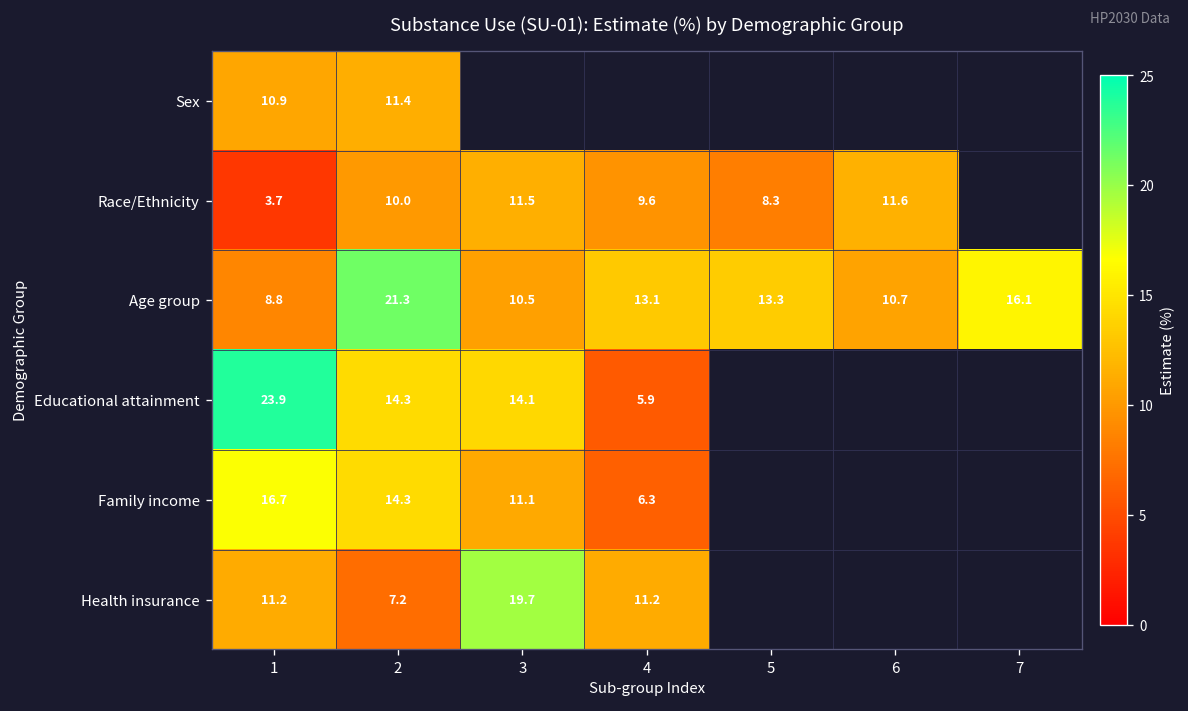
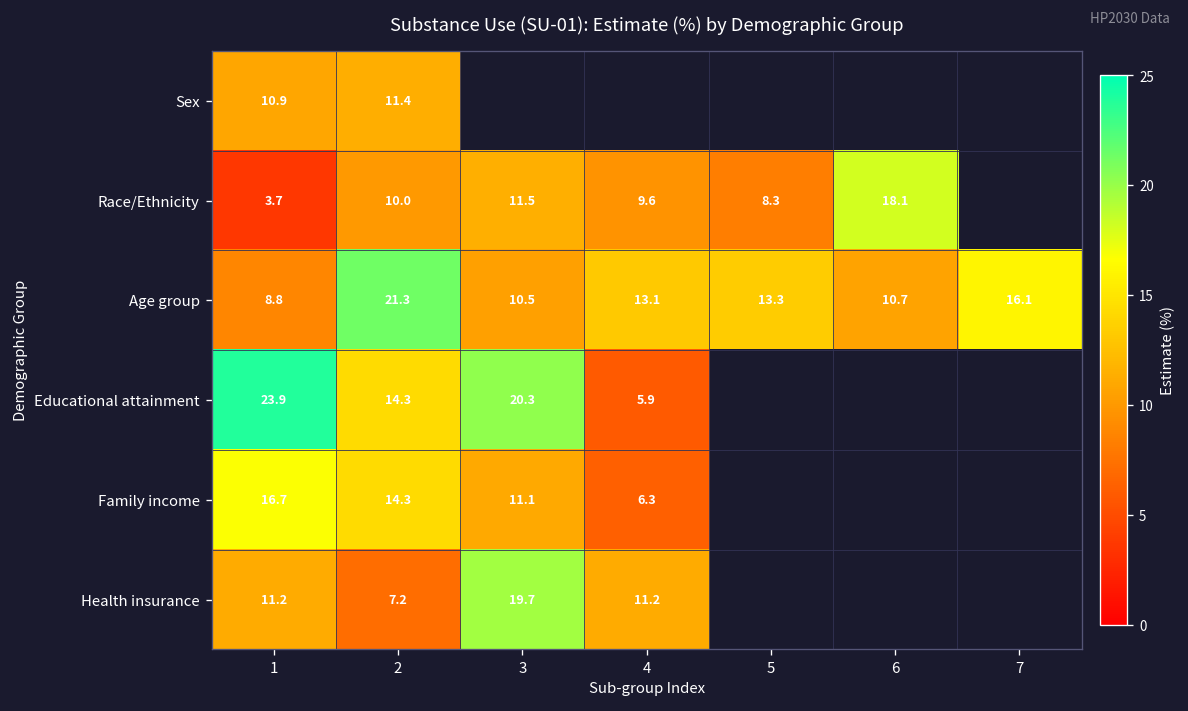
  {
    "Sex": {
      "1": 10.9,
      "2": 11.4
    },
    "Race/Ethnicity": {
      "1": 3.7,
      "2": 10.0,
      "3": 11.5,
      "4": 9.6,
      "5": 8.3,
-     "6": 11.6
+     "6": 18.1
    },
    "Age group": {
      "1": 8.8,
      "2": 21.3,
      "3": 10.5,
      "4": 13.1,
      "5": 13.3,
      "6": 10.7,
      "7": 16.1
    },
    "Educational attainment": {
      "1": 23.9,
      "2": 14.3,
-     "3": 14.1,
+     "3": 20.3,
      "4": 5.9
    },
    "Family income": {
      "1": 16.7,
      "2": 14.3,
      "3": 11.1,
      "4": 6.3
    },
    "Health insurance": {
      "1": 11.2,
      "2": 7.2,
      "3": 19.7,
      "4": 11.2
    }
  }
